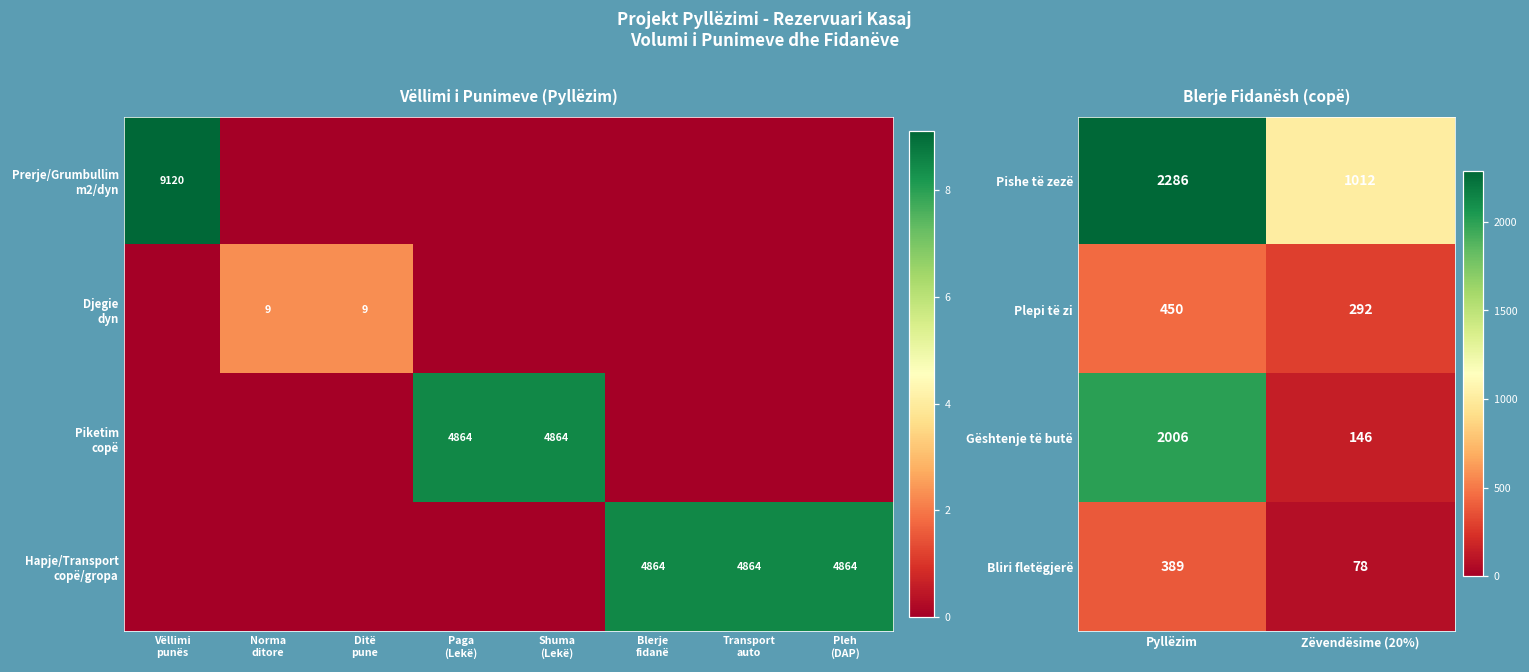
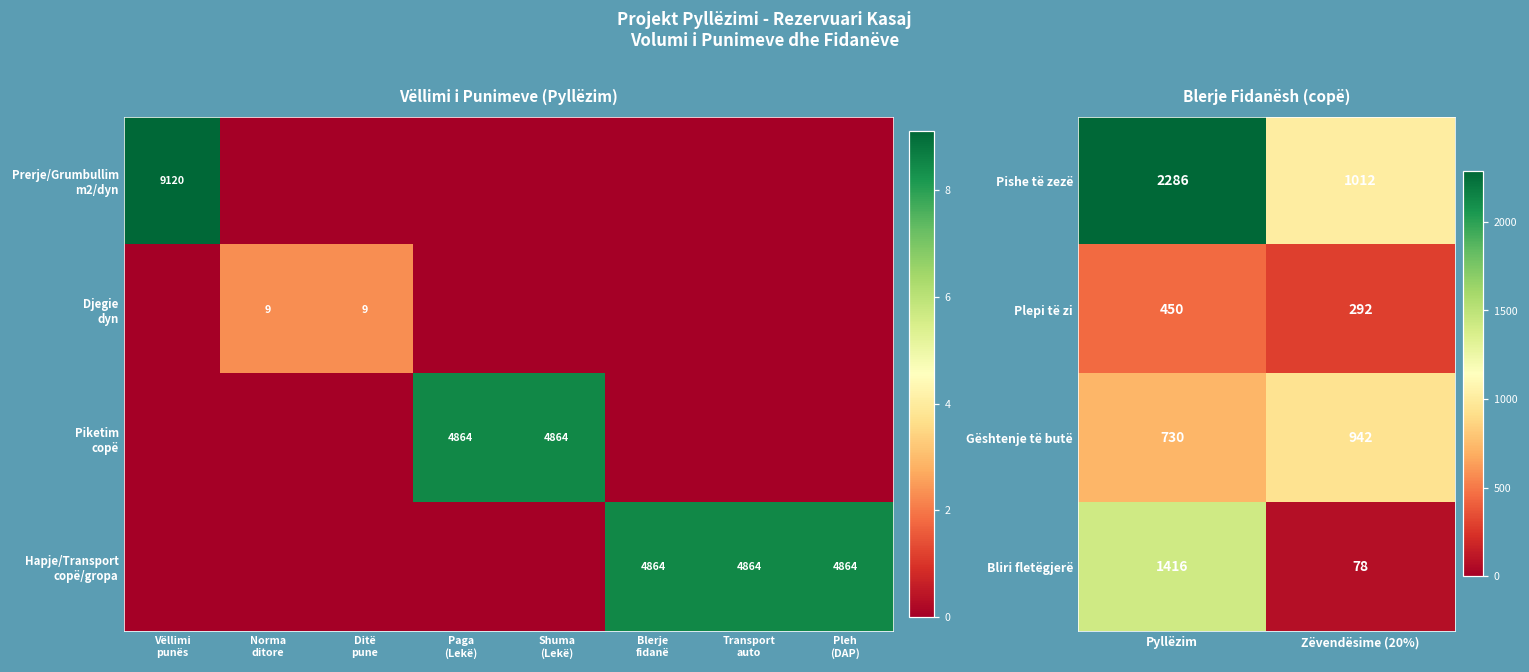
  {
    "Vëllimi i Punimeve (Pyllëzim)": {
      "Prerje/Grumbullim m2/dyn": {
        "Vëllimi punës": 9120
      },
      "Djegie dyn": {
        "Norma ditore": 9,
        "Ditë pune": 9
      },
      "Piketim copë": {
        "Paga (Lekë)": 4864,
        "Shuma (Lekë)": 4864
      },
      "Hapje/Transport copë/gropa": {
        "Blerje fidanë": 4864,
        "Transport auto": 4864,
        "Pleh (DAP)": 4864
      }
    },
    "Blerje Fidanësh (copë)": {
      "Pishe të zezë": {
        "Pyllëzim": 2286,
        "Zëvendësime (20%)": 1012
      },
      "Plepi të zi": {
        "Pyllëzim": 450,
        "Zëvendësime (20%)": 292
      },
      "Gështenje të butë": {
-       "Pyllëzim": 2006,
-       "Zëvendësime (20%)": 146
+       "Pyllëzim": 730,
+       "Zëvendësime (20%)": 942
      },
      "Bliri fletëgjerë": {
-       "Pyllëzim": 389,
+       "Pyllëzim": 1416,
        "Zëvendësime (20%)": 78
      }
    }
  }
